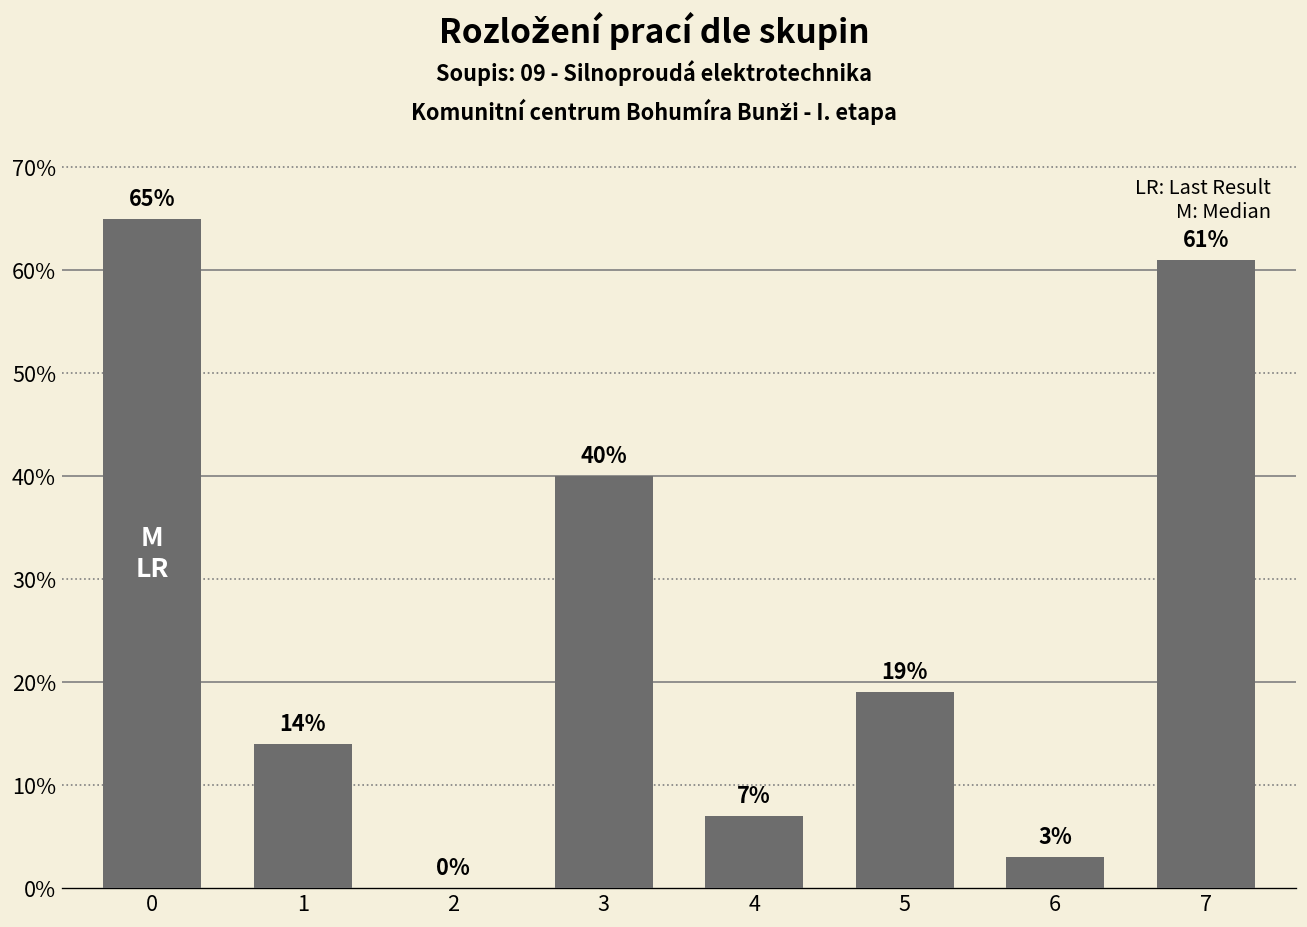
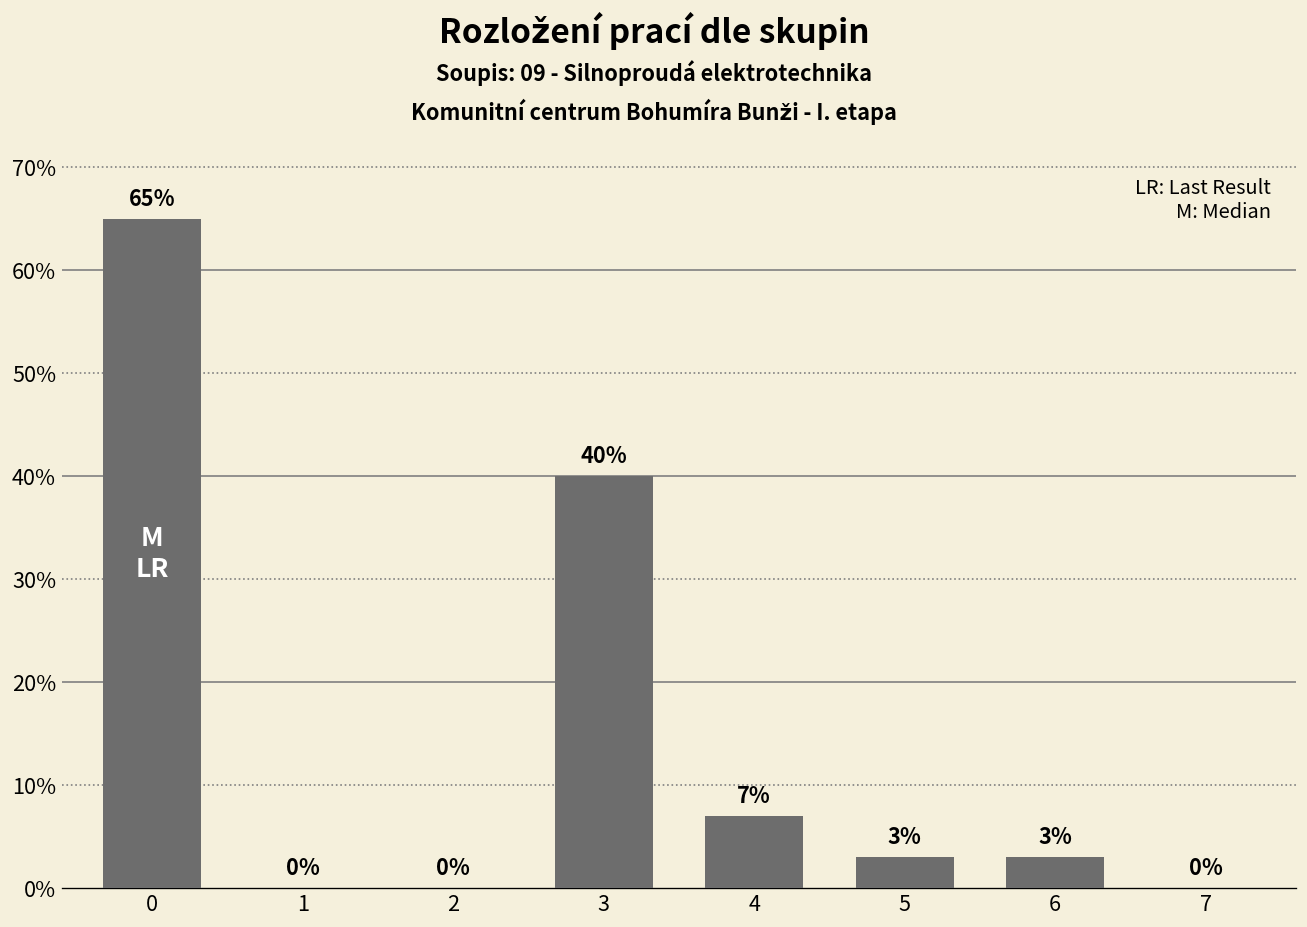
  {
    "0": "65%",
-   "1": "14%",
+   "1": "0%",
    "2": "0%",
    "3": "40%",
    "4": "7%",
-   "5": "19%",
+   "5": "3%",
    "6": "3%",
-   "7": "61%"
+   "7": "0%"
  }
